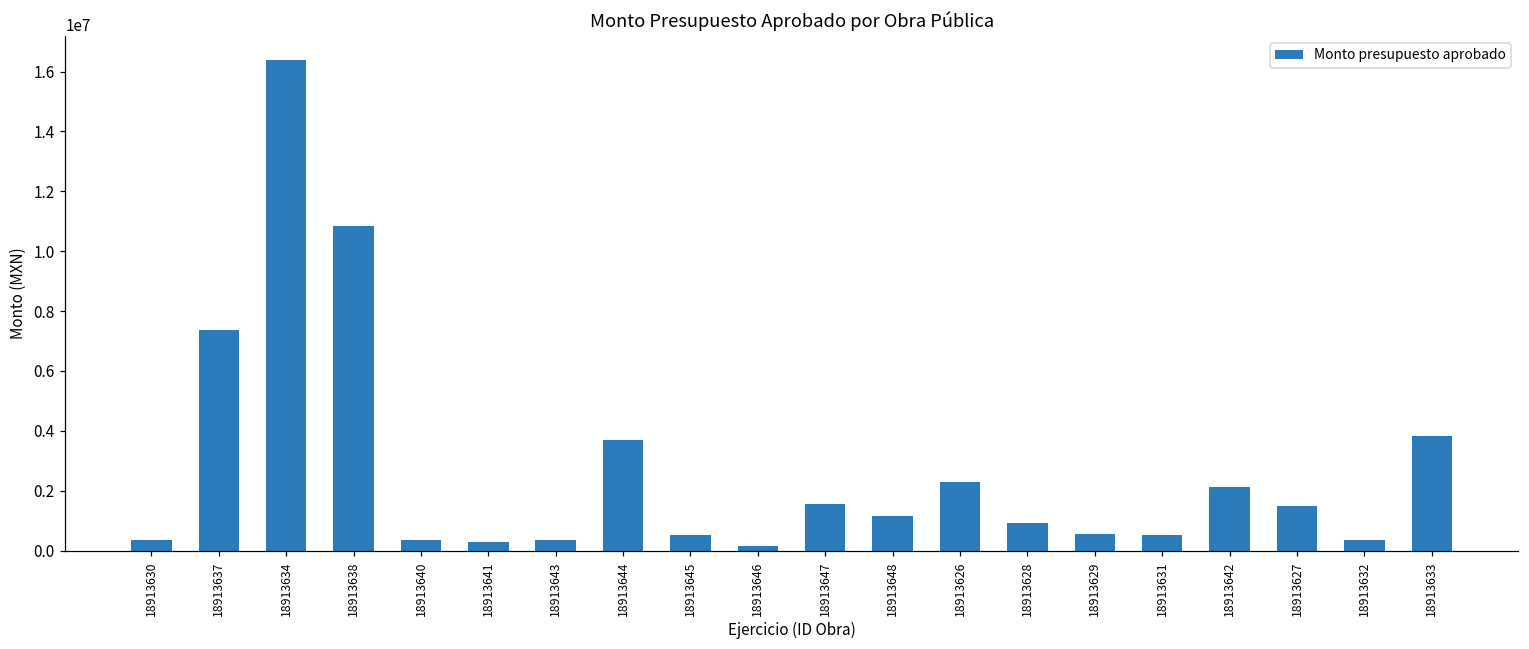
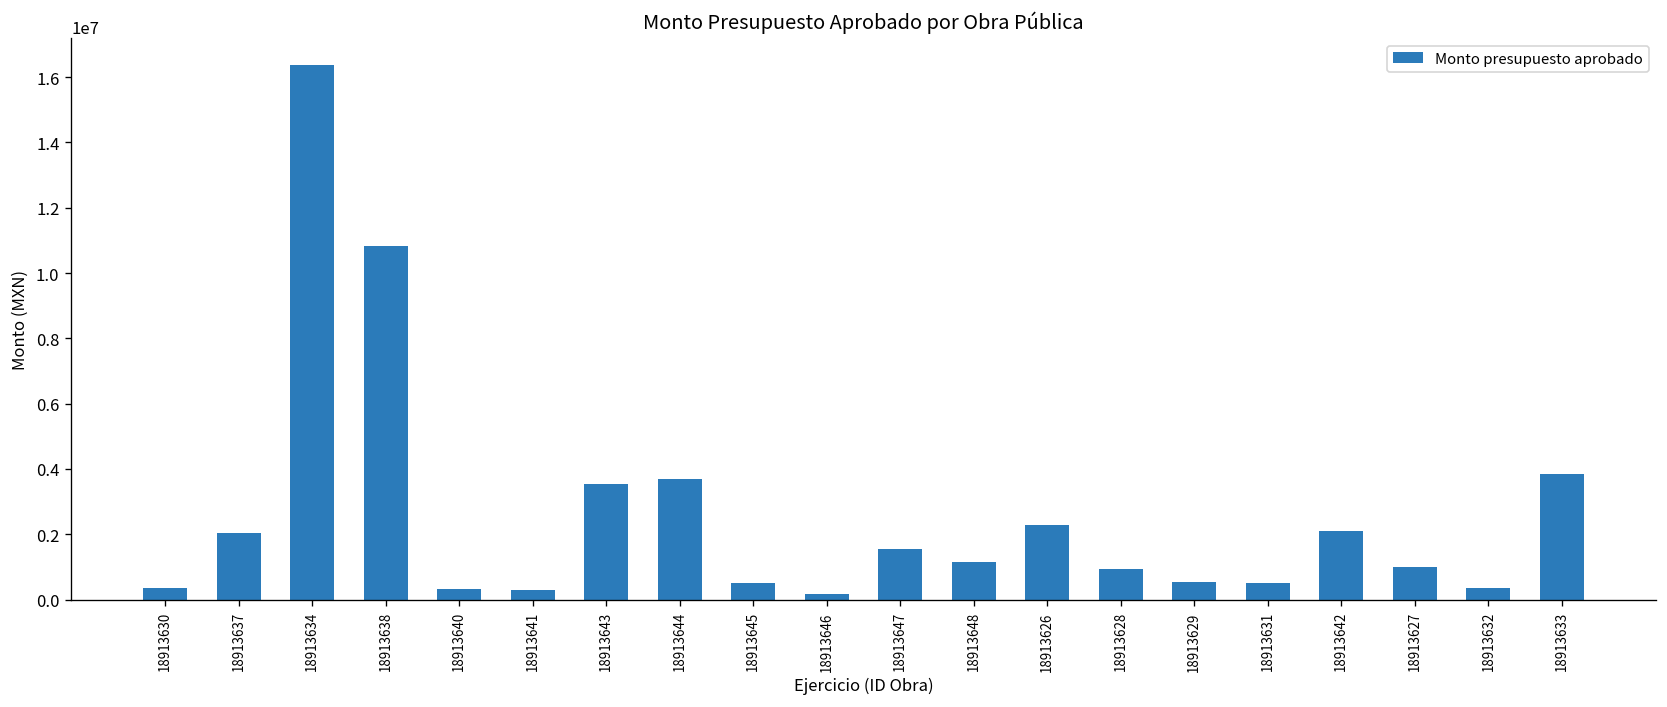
  {
    "18913630": 300000,
-   "18913637": 7400000,
+   "18913637": 2000000,
    "18913634": 16400000,
    "18913638": 10800000,
    "18913640": 300000,
    "18913641": 300000,
-   "18913643": 400000,
+   "18913643": 3500000,
    "18913644": 3700000,
    "18913645": 500000,
    "18913646": 200000,
    "18913647": 1600000,
    "18913648": 1100000,
    "18913626": 2300000,
    "18913628": 900000,
    "18913629": 500000,
    "18913631": 500000,
    "18913642": 2100000,
-   "18913627": 1500000,
+   "18913627": 1000000,
    "18913632": 400000,
    "18913633": 3800000
  }
